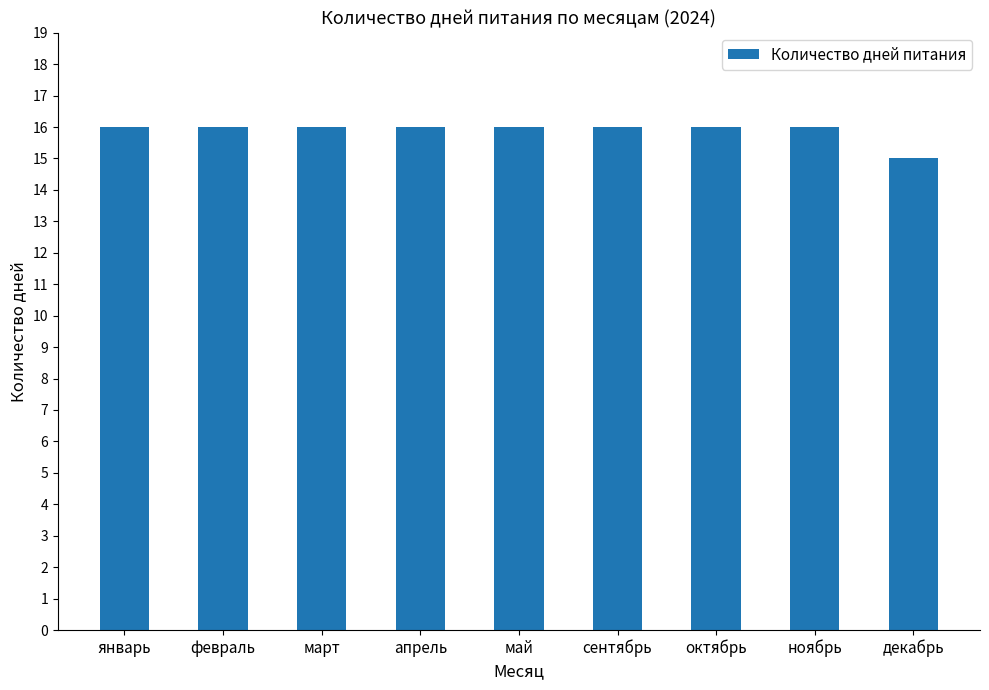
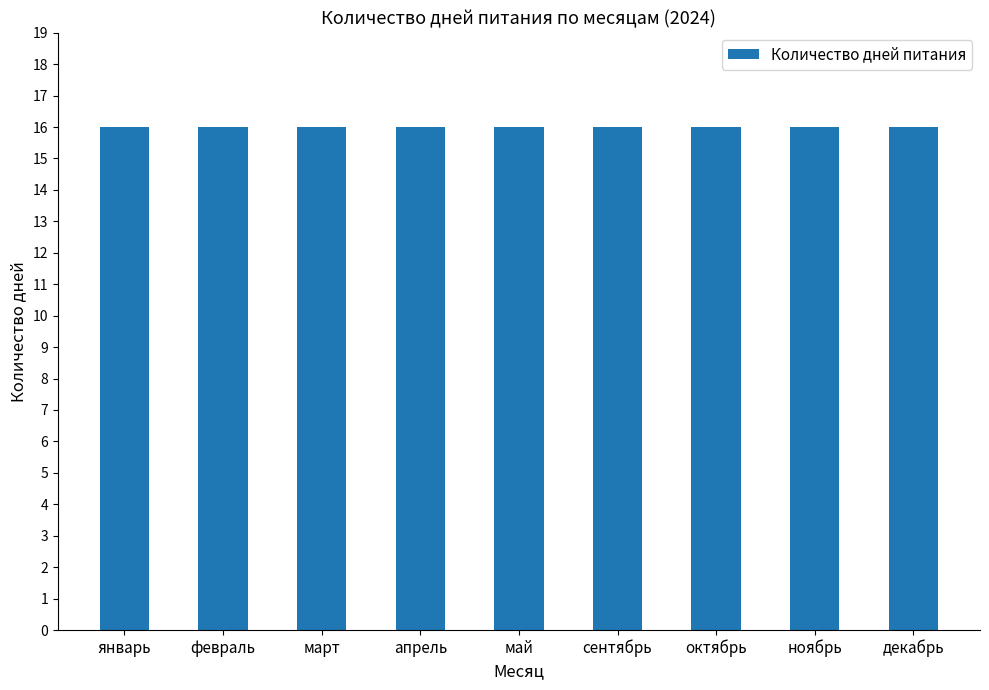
  {
    "январь": 16,
    "февраль": 16,
    "март": 16,
    "апрель": 16,
    "май": 16,
    "сентябрь": 16,
    "октябрь": 16,
    "ноябрь": 16,
-   "декабрь": 15
+   "декабрь": 16
  }
